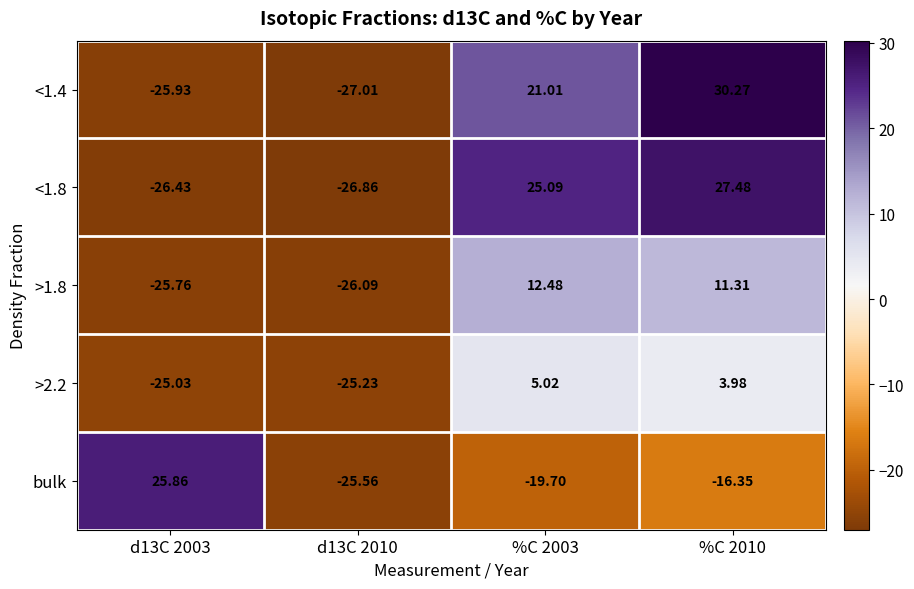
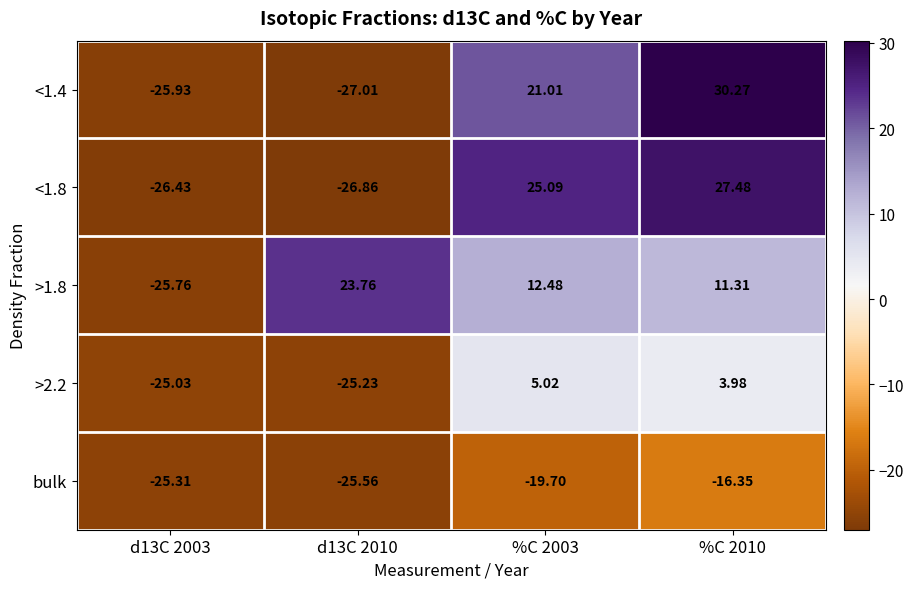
  {
    "<1.4": {
      "d13C 2003": -25.93,
      "d13C 2010": -27.01,
      "%C 2003": 21.01,
      "%C 2010": 30.27
    },
    "<1.8": {
      "d13C 2003": -26.43,
      "d13C 2010": -26.86,
      "%C 2003": 25.09,
      "%C 2010": 27.48
    },
    ">1.8": {
      "d13C 2003": -25.76,
-     "d13C 2010": -26.09,
+     "d13C 2010": 23.76,
      "%C 2003": 12.48,
      "%C 2010": 11.31
    },
    ">2.2": {
      "d13C 2003": -25.03,
      "d13C 2010": -25.23,
      "%C 2003": 5.02,
      "%C 2010": 3.98
    },
    "bulk": {
-     "d13C 2003": 25.86,
+     "d13C 2003": -25.31,
      "d13C 2010": -25.56,
      "%C 2003": -19.70,
      "%C 2010": -16.35
    }
  }
